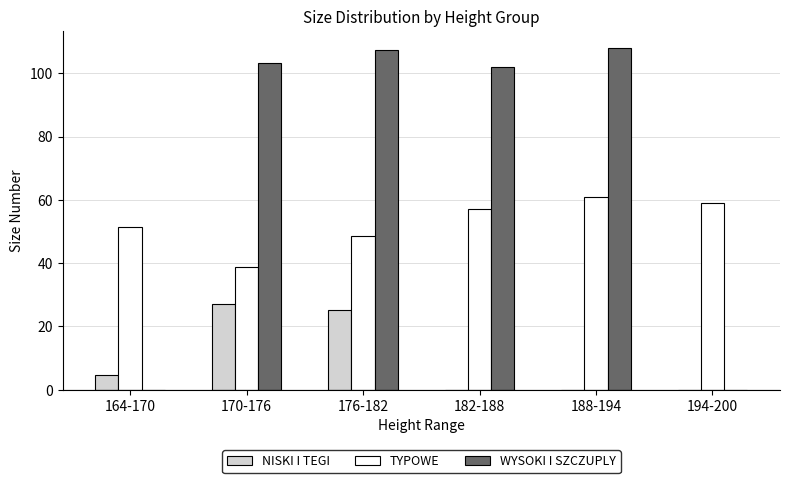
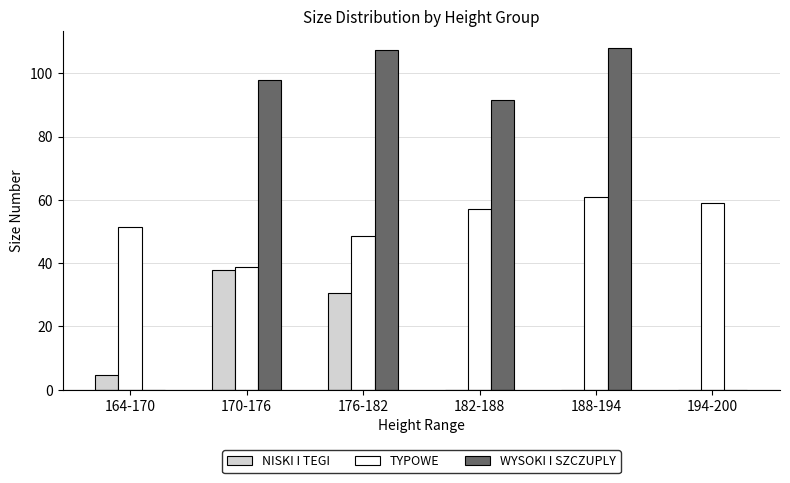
  {
    "NISKI I TEGI": {
      "164-170": 5,
-     "170-176": 27,
-     "176-182": 25,
+     "170-176": 38,
+     "176-182": 31,
      "182-188": 0,
      "188-194": 0,
      "194-200": 0
    },
    "TYPOWE": {
      "164-170": 52,
      "170-176": 39,
      "176-182": 49,
      "182-188": 57,
      "188-194": 61,
      "194-200": 59
    },
    "WYSOKI I SZCZUPLY": {
      "164-170": 0,
-     "170-176": 103,
+     "170-176": 98,
      "176-182": 108,
-     "182-188": 102,
+     "182-188": 92,
      "188-194": 108,
      "194-200": 0
    }
  }
